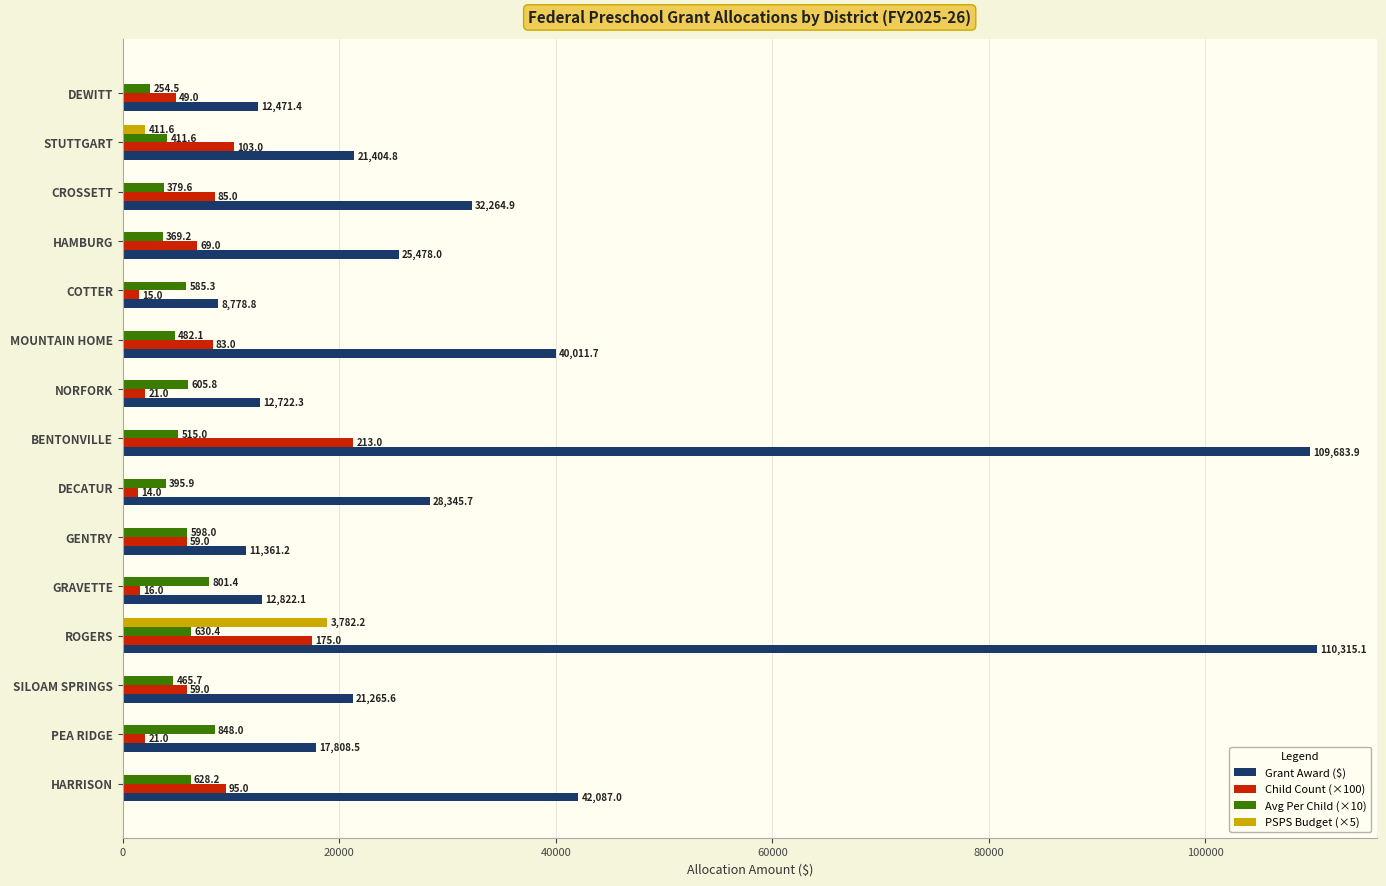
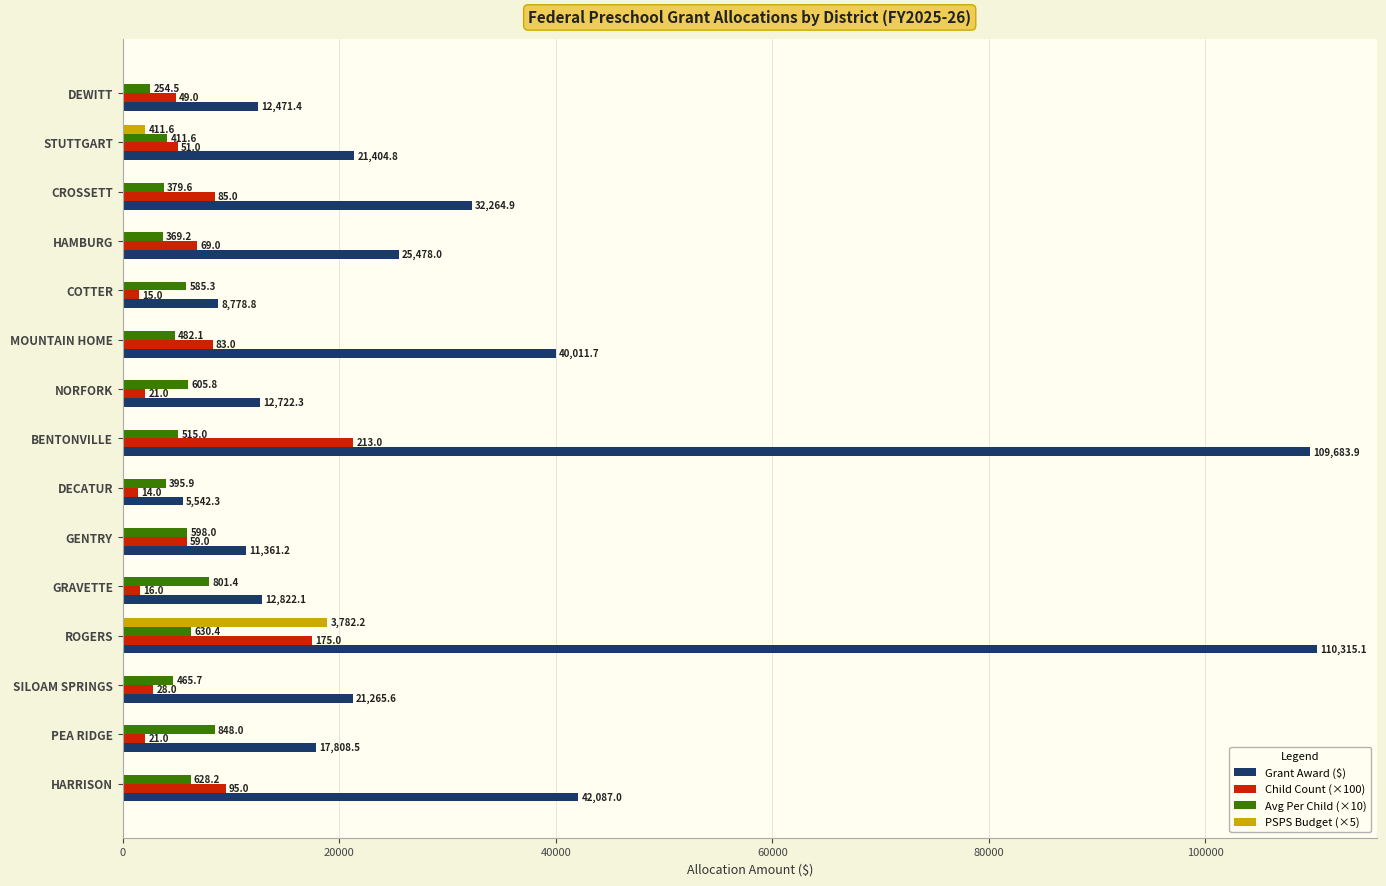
  {
    "Grant Award ($)": {
      "DEWITT": "12,471.4",
      "STUTTGART": "21,404.8",
      "CROSSETT": "32,264.9",
      "HAMBURG": "25,478.0",
      "COTTER": "8,778.8",
      "MOUNTAIN HOME": "40,011.7",
      "NORFORK": "12,722.3",
      "BENTONVILLE": "109,683.9",
-     "DECATUR": "28,345.7",
+     "DECATUR": "5,542.3",
      "GENTRY": "11,361.2",
      "GRAVETTE": "12,822.1",
      "ROGERS": "110,315.1",
      "SILOAM SPRINGS": "21,265.6",
      "PEA RIDGE": "17,808.5",
      "HARRISON": "42,087.0"
    },
    "Child Count (×100)": {
-     "STUTTGART": "103.0",
-     "SILOAM SPRINGS": "59.0"
+     "STUTTGART": "51.0",
+     "SILOAM SPRINGS": "28.0"
    },
    "PSPS Budget (×5)": {
      "DEWITT": "0",
      "CROSSETT": "0",
      "HAMBURG": "0",
      "COTTER": "0",
      "MOUNTAIN HOME": "0",
      "NORFORK": "0",
      "BENTONVILLE": "0",
      "DECATUR": "0",
      "GENTRY": "0",
      "GRAVETTE": "0",
      "SILOAM SPRINGS": "0",
      "PEA RIDGE": "0",
      "HARRISON": "0"
    }
  }
